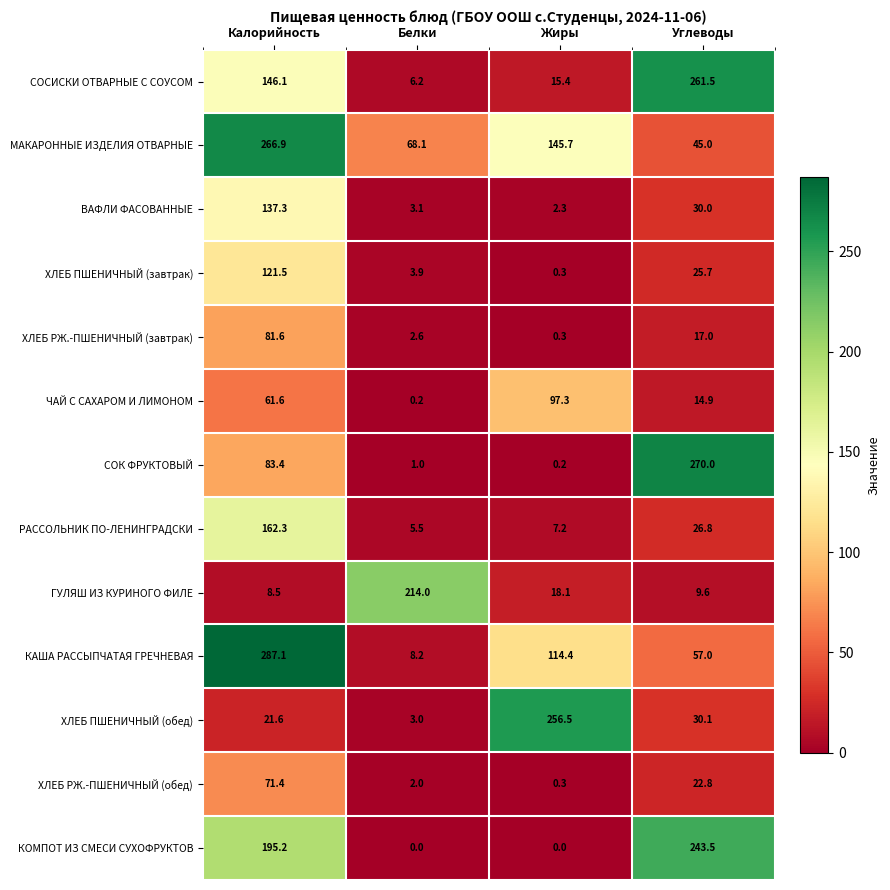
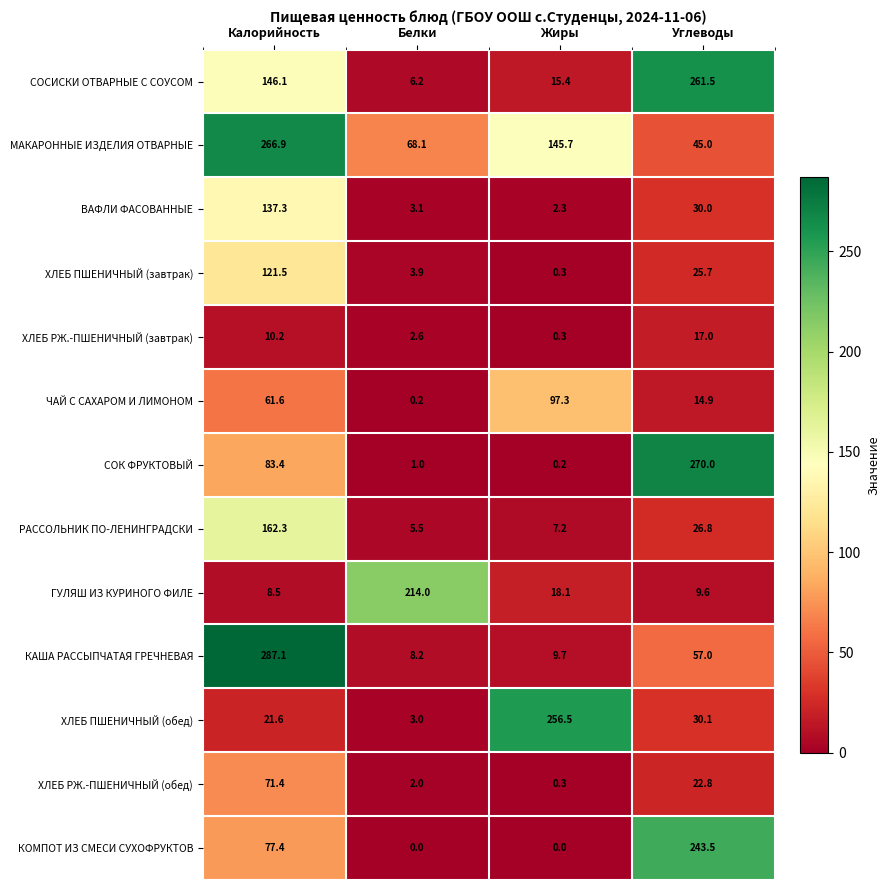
  {
    "СОСИСКИ ОТВАРНЫЕ С СОУСОМ": {
      "Калорийность": 146.1,
      "Белки": 6.2,
      "Жиры": 15.4,
      "Углеводы": 261.5
    },
    "МАКАРОННЫЕ ИЗДЕЛИЯ ОТВАРНЫЕ": {
      "Калорийность": 266.9,
      "Белки": 68.1,
      "Жиры": 145.7,
      "Углеводы": 45.0
    },
    "ВАФЛИ ФАСОВАННЫЕ": {
      "Калорийность": 137.3,
      "Белки": 3.1,
      "Жиры": 2.3,
      "Углеводы": 30.0
    },
    "ХЛЕБ ПШЕНИЧНЫЙ (завтрак)": {
      "Калорийность": 121.5,
      "Белки": 3.9,
      "Жиры": 0.3,
      "Углеводы": 25.7
    },
    "ХЛЕБ РЖ.-ПШЕНИЧНЫЙ (завтрак)": {
-     "Калорийность": 81.6,
+     "Калорийность": 10.2,
      "Белки": 2.6,
      "Жиры": 0.3,
      "Углеводы": 17.0
    },
    "ЧАЙ С САХАРОМ И ЛИМОНОМ": {
      "Калорийность": 61.6,
      "Белки": 0.2,
      "Жиры": 97.3,
      "Углеводы": 14.9
    },
    "СОК ФРУКТОВЫЙ": {
      "Калорийность": 83.4,
      "Белки": 1.0,
      "Жиры": 0.2,
      "Углеводы": 270.0
    },
    "РАССОЛЬНИК ПО-ЛЕНИНГРАДСКИ": {
      "Калорийность": 162.3,
      "Белки": 5.5,
      "Жиры": 7.2,
      "Углеводы": 26.8
    },
    "ГУЛЯШ ИЗ КУРИНОГО ФИЛЕ": {
      "Калорийность": 8.5,
      "Белки": 214.0,
      "Жиры": 18.1,
      "Углеводы": 9.6
    },
    "КАША РАССЫПЧАТАЯ ГРЕЧНЕВАЯ": {
      "Калорийность": 287.1,
      "Белки": 8.2,
-     "Жиры": 114.4,
+     "Жиры": 9.7,
      "Углеводы": 57.0
    },
    "ХЛЕБ ПШЕНИЧНЫЙ (обед)": {
      "Калорийность": 21.6,
      "Белки": 3.0,
      "Жиры": 256.5,
      "Углеводы": 30.1
    },
    "ХЛЕБ РЖ.-ПШЕНИЧНЫЙ (обед)": {
      "Калорийность": 71.4,
      "Белки": 2.0,
      "Жиры": 0.3,
      "Углеводы": 22.8
    },
    "КОМПОТ ИЗ СМЕСИ СУХОФРУКТОВ": {
-     "Калорийность": 195.2,
+     "Калорийность": 77.4,
      "Белки": 0.0,
      "Жиры": 0.0,
      "Углеводы": 243.5
    }
  }
